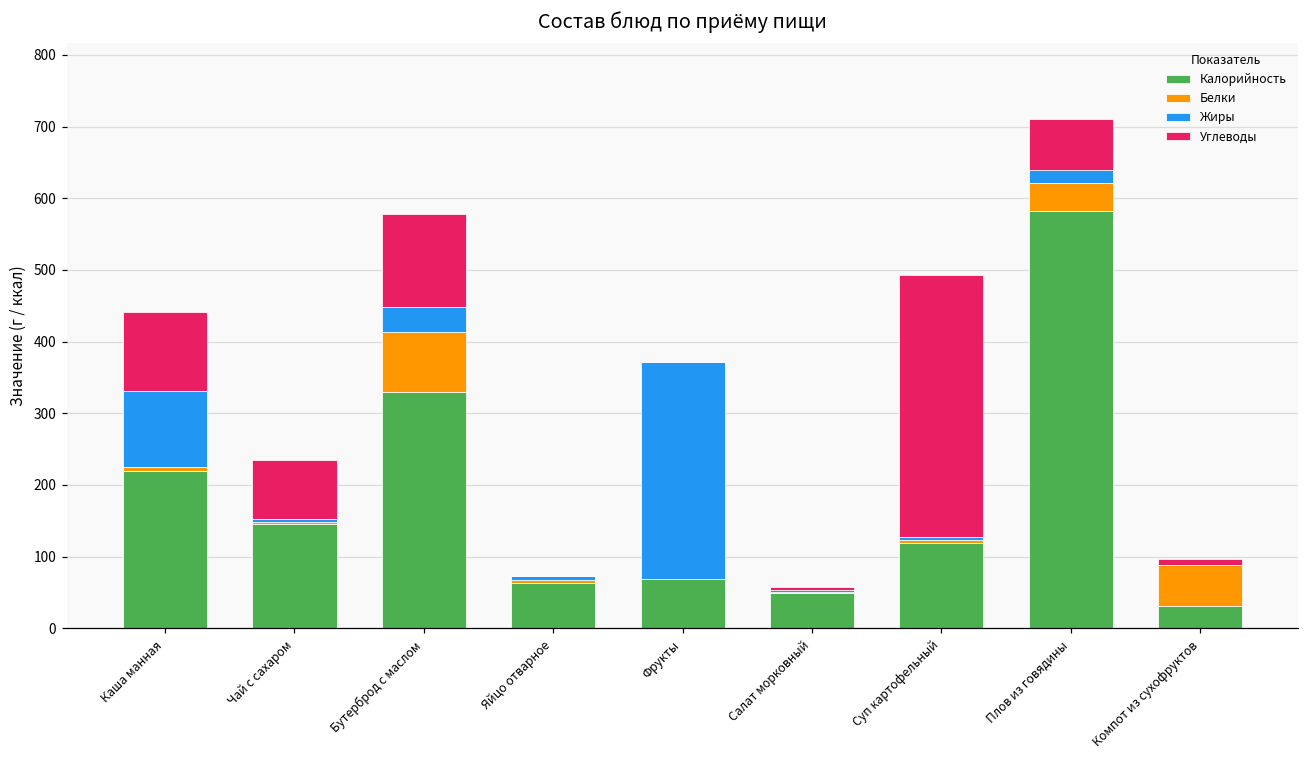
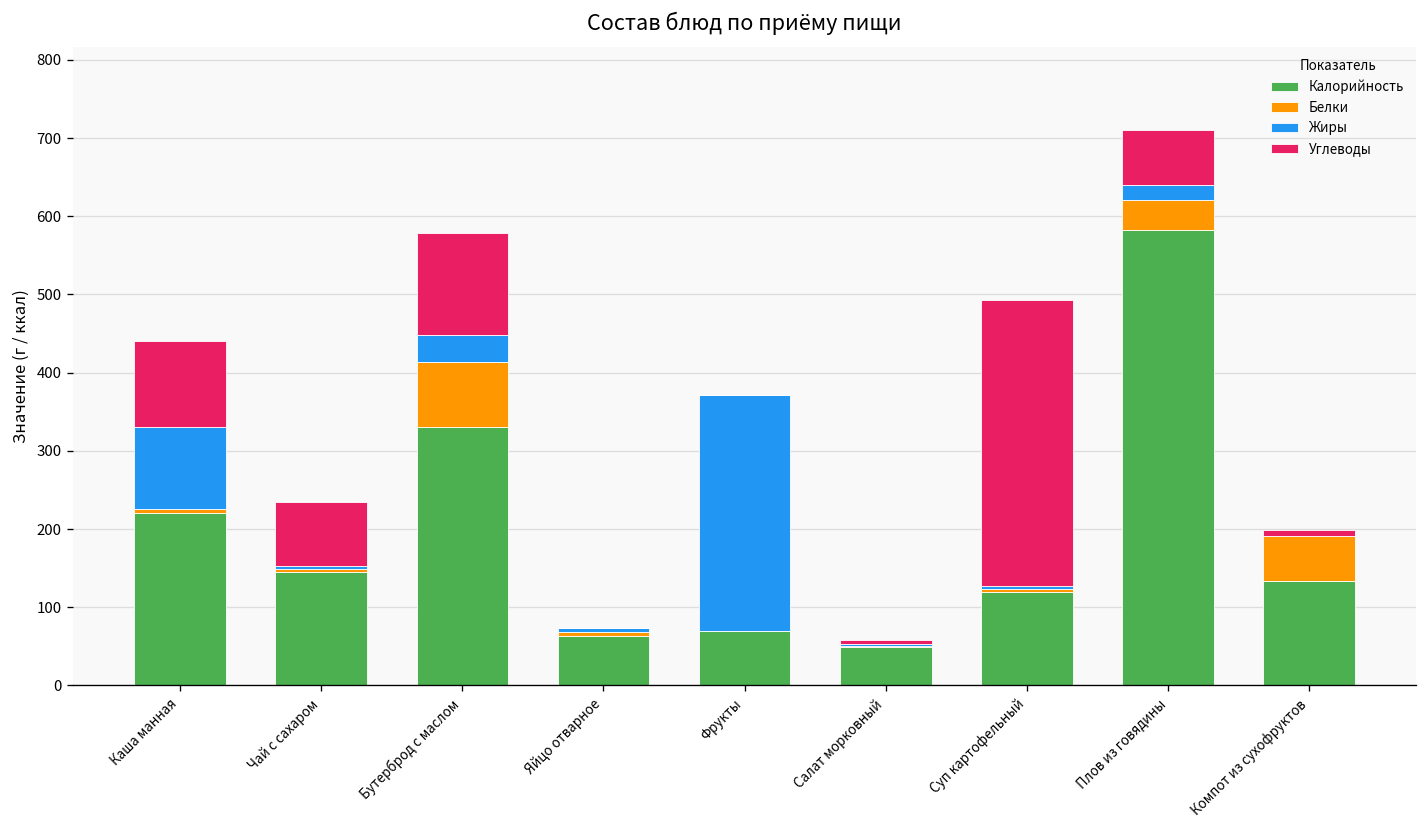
  {
    "Калорийность": {
      "Каша манная": 220,
      "Чай с сахаром": 150,
      "Бутерброд с маслом": 330,
      "Яйцо отварное": 60,
      "Фрукты": 70,
      "Салат морковный": 50,
      "Суп картофельный": 120,
      "Плов из говядины": 580,
-     "Компот из сухофруктов": 30
+     "Компот из сухофруктов": 130
    },
    "Белки": {
      "Каша манная": 10,
      "Чай с сахаром": 0,
      "Бутерброд с маслом": 80,
      "Яйцо отварное": 10,
      "Фрукты": 0,
      "Суп картофельный": 0,
      "Плов из говядины": 40,
      "Компот из сухофруктов": 60
    },
    "Жиры": {
      "Каша манная": 110,
      "Чай с сахаром": 0,
      "Бутерброд с маслом": 30,
      "Яйцо отварное": 10,
      "Фрукты": 300,
      "Суп картофельный": 0,
      "Плов из говядины": 20,
      "Компот из сухофруктов": 0
    },
    "Углеводы": {
      "Каша манная": 110,
      "Чай с сахаром": 80,
      "Бутерброд с маслом": 130,
      "Яйцо отварное": 0,
      "Фрукты": 0,
      "Салат морковный": 10,
      "Суп картофельный": 370,
      "Плов из говядины": 70,
      "Компот из сухофруктов": 10
    }
  }
